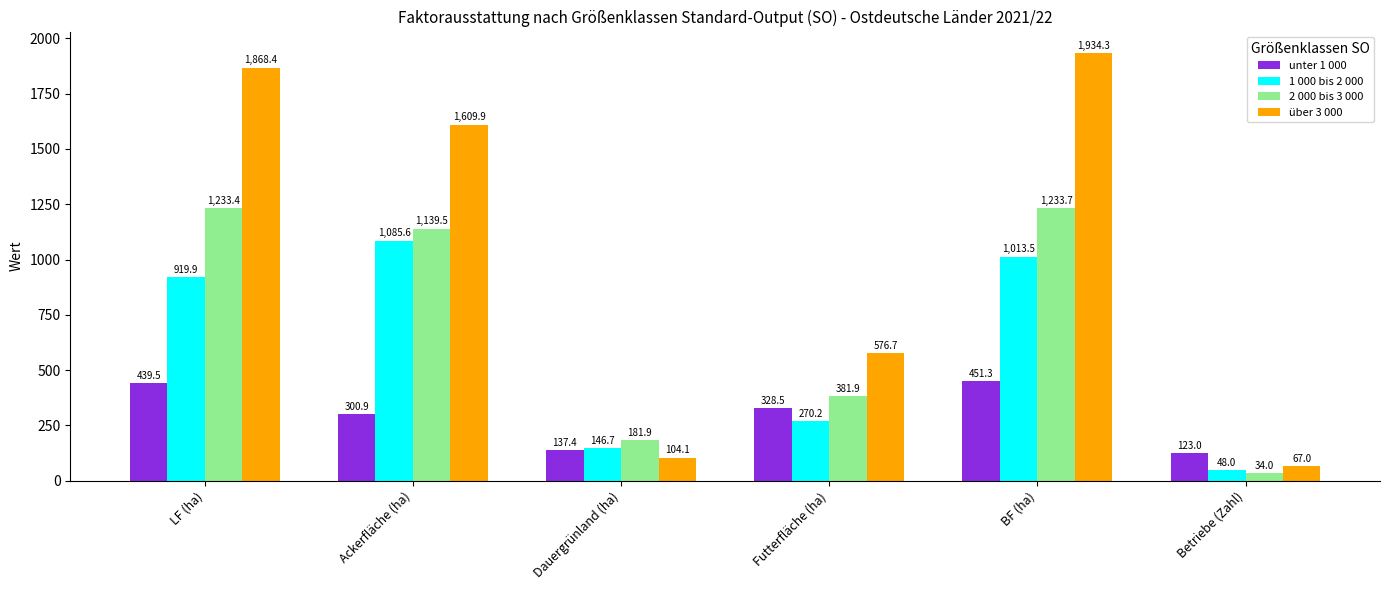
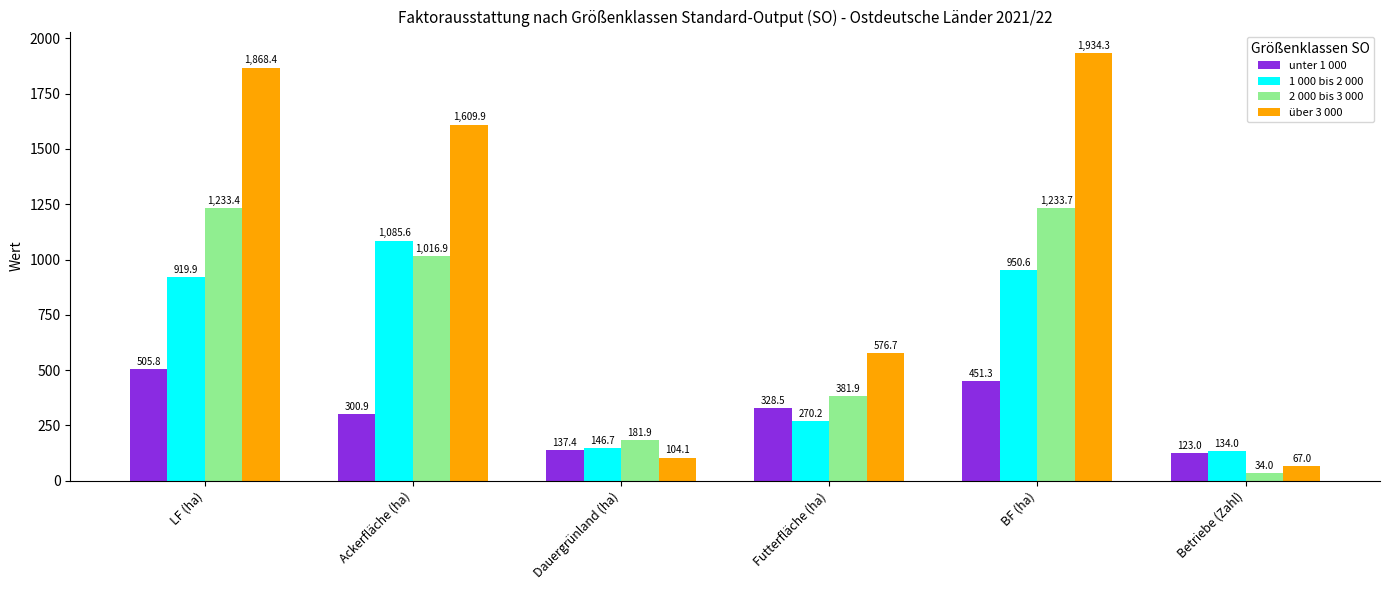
  {
    "unter 1 000": {
-     "LF (ha)": "439.5",
+     "LF (ha)": "505.8",
      "Ackerfläche (ha)": "300.9",
      "Dauergrünland (ha)": "137.4",
      "Futterfläche (ha)": "328.5",
      "BF (ha)": "451.3",
      "Betriebe (Zahl)": "123.0"
    },
    "1 000 bis 2 000": {
      "LF (ha)": "919.9",
      "Ackerfläche (ha)": "1,085.6",
      "Dauergrünland (ha)": "146.7",
      "Futterfläche (ha)": "270.2",
-     "BF (ha)": "1,013.5",
-     "Betriebe (Zahl)": "48.0"
+     "BF (ha)": "950.6",
+     "Betriebe (Zahl)": "134.0"
    },
    "2 000 bis 3 000": {
      "LF (ha)": "1,233.4",
-     "Ackerfläche (ha)": "1,139.5",
+     "Ackerfläche (ha)": "1,016.9",
      "Dauergrünland (ha)": "181.9",
      "Futterfläche (ha)": "381.9",
      "BF (ha)": "1,233.7",
      "Betriebe (Zahl)": "34.0"
    },
    "über 3 000": {
      "LF (ha)": "1,868.4",
      "Ackerfläche (ha)": "1,609.9",
      "Dauergrünland (ha)": "104.1",
      "Futterfläche (ha)": "576.7",
      "BF (ha)": "1,934.3",
      "Betriebe (Zahl)": "67.0"
    }
  }
